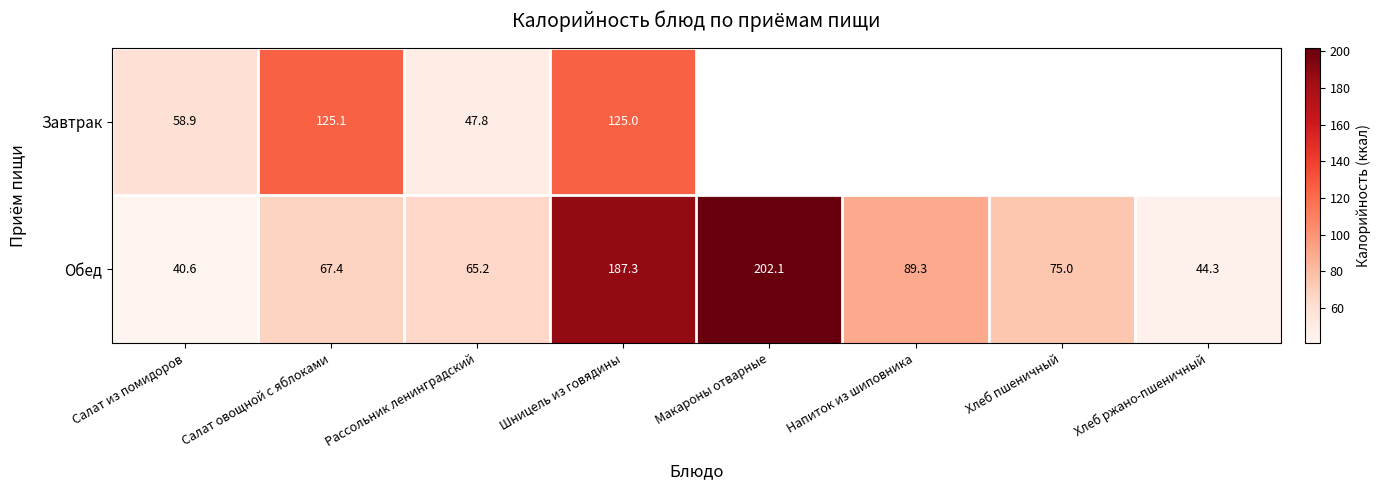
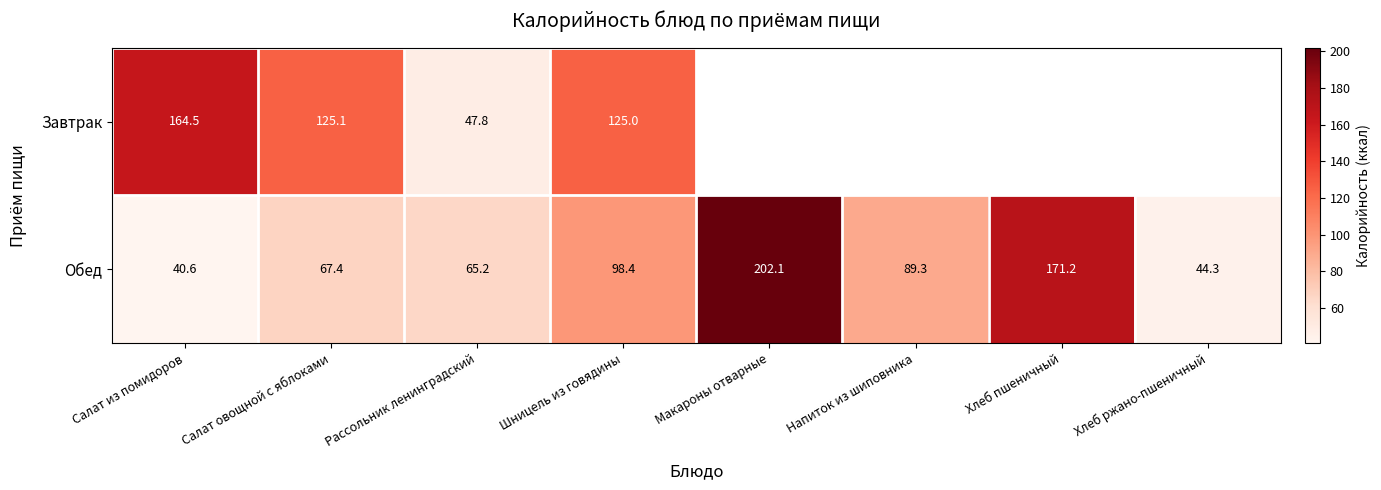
  {
    "Завтрак": {
-     "Салат из помидоров": 58.9,
+     "Салат из помидоров": 164.5,
      "Салат овощной с яблоками": 125.1,
      "Рассольник ленинградский": 47.8,
      "Шницель из говядины": 125.0
    },
    "Обед": {
      "Салат из помидоров": 40.6,
      "Салат овощной с яблоками": 67.4,
      "Рассольник ленинградский": 65.2,
-     "Шницель из говядины": 187.3,
+     "Шницель из говядины": 98.4,
      "Макароны отварные": 202.1,
      "Напиток из шиповника": 89.3,
-     "Хлеб пшеничный": 75.0,
+     "Хлеб пшеничный": 171.2,
      "Хлеб ржано-пшеничный": 44.3
    }
  }
